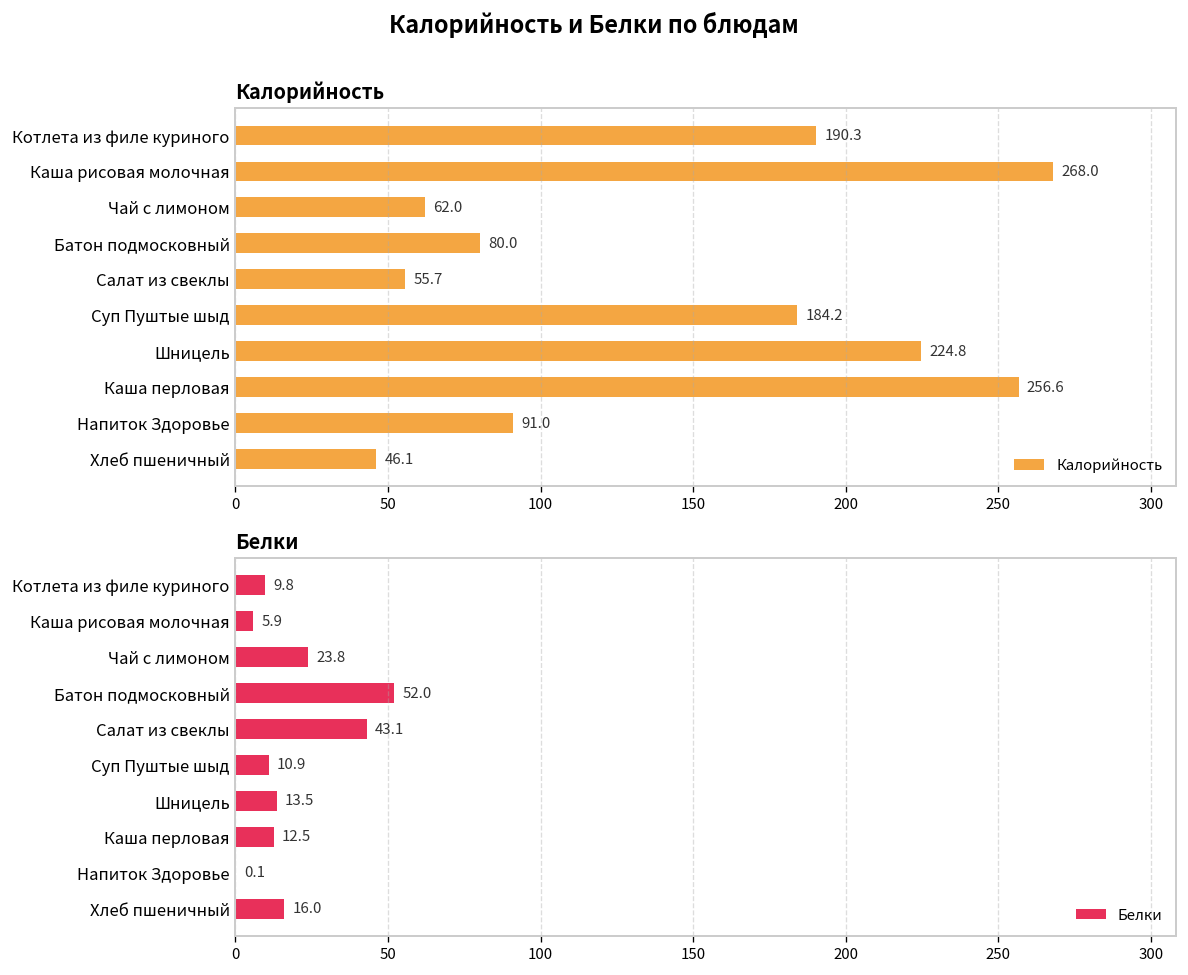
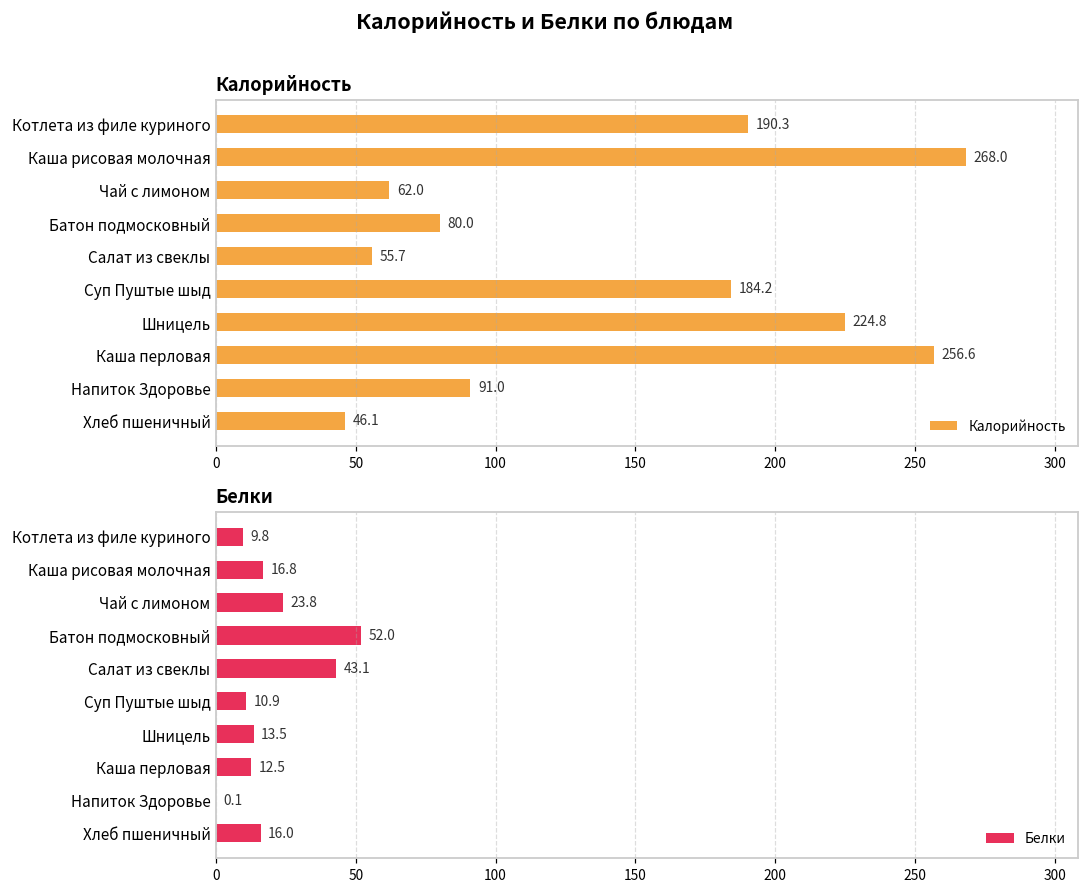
  {
    "Калорийность": {
      "Котлета из филе куриного": 190.3,
      "Каша рисовая молочная": 268.0,
      "Чай с лимоном": 62.0,
      "Батон подмосковный": 80.0,
      "Салат из свеклы": 55.7,
      "Суп Пуштые шыд": 184.2,
      "Шницель": 224.8,
      "Каша перловая": 256.6,
      "Напиток Здоровье": 91.0,
      "Хлеб пшеничный": 46.1
    },
    "Белки": {
      "Котлета из филе куриного": 9.8,
-     "Каша рисовая молочная": 5.9,
+     "Каша рисовая молочная": 16.8,
      "Чай с лимоном": 23.8,
      "Батон подмосковный": 52.0,
      "Салат из свеклы": 43.1,
      "Суп Пуштые шыд": 10.9,
      "Шницель": 13.5,
      "Каша перловая": 12.5,
      "Напиток Здоровье": 0.1,
      "Хлеб пшеничный": 16.0
    }
  }
